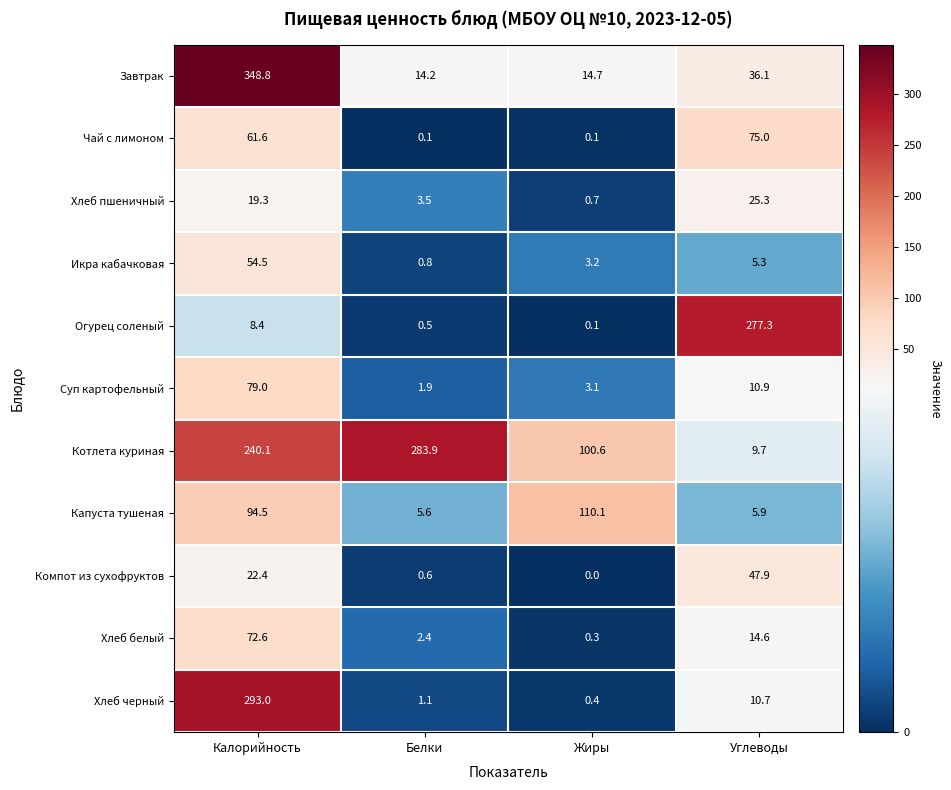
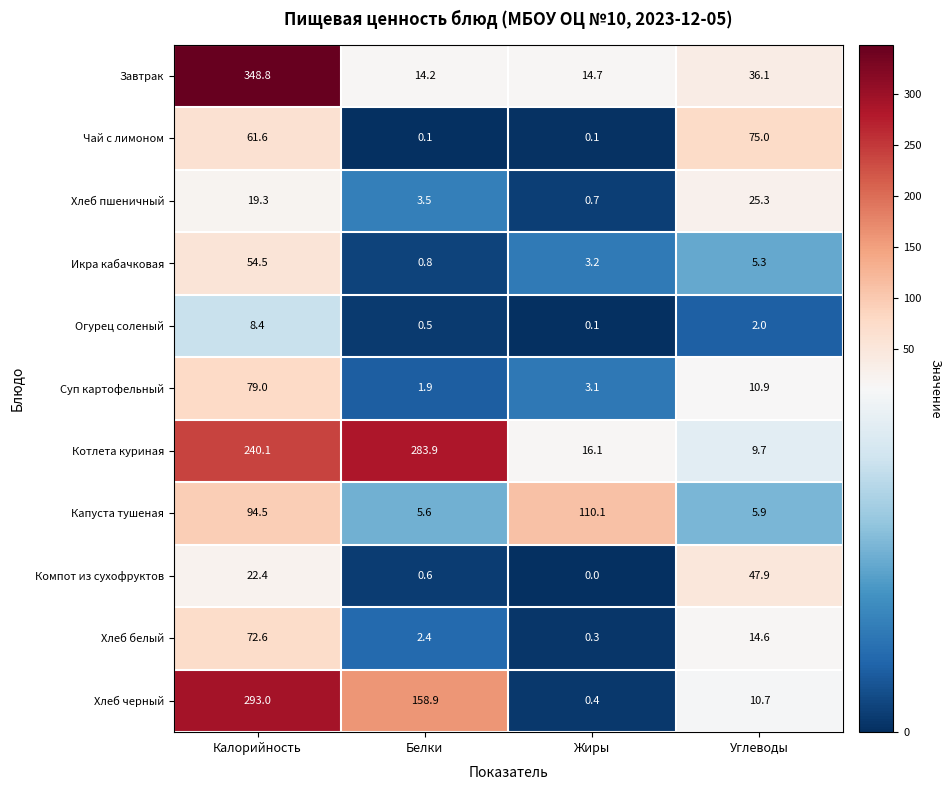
  {
    "Завтрак": {
      "Калорийность": 348.8,
      "Белки": 14.2,
      "Жиры": 14.7,
      "Углеводы": 36.1
    },
    "Чай с лимоном": {
      "Калорийность": 61.6,
      "Белки": 0.1,
      "Жиры": 0.1,
      "Углеводы": 75.0
    },
    "Хлеб пшеничный": {
      "Калорийность": 19.3,
      "Белки": 3.5,
      "Жиры": 0.7,
      "Углеводы": 25.3
    },
    "Икра кабачковая": {
      "Калорийность": 54.5,
      "Белки": 0.8,
      "Жиры": 3.2,
      "Углеводы": 5.3
    },
    "Огурец соленый": {
      "Калорийность": 8.4,
      "Белки": 0.5,
      "Жиры": 0.1,
-     "Углеводы": 277.3
+     "Углеводы": 2.0
    },
    "Суп картофельный": {
      "Калорийность": 79.0,
      "Белки": 1.9,
      "Жиры": 3.1,
      "Углеводы": 10.9
    },
    "Котлета куриная": {
      "Калорийность": 240.1,
      "Белки": 283.9,
-     "Жиры": 100.6,
+     "Жиры": 16.1,
      "Углеводы": 9.7
    },
    "Капуста тушеная": {
      "Калорийность": 94.5,
      "Белки": 5.6,
      "Жиры": 110.1,
      "Углеводы": 5.9
    },
    "Компот из сухофруктов": {
      "Калорийность": 22.4,
      "Белки": 0.6,
      "Жиры": 0.0,
      "Углеводы": 47.9
    },
    "Хлеб белый": {
      "Калорийность": 72.6,
      "Белки": 2.4,
      "Жиры": 0.3,
      "Углеводы": 14.6
    },
    "Хлеб черный": {
      "Калорийность": 293.0,
-     "Белки": 1.1,
+     "Белки": 158.9,
      "Жиры": 0.4,
      "Углеводы": 10.7
    }
  }
